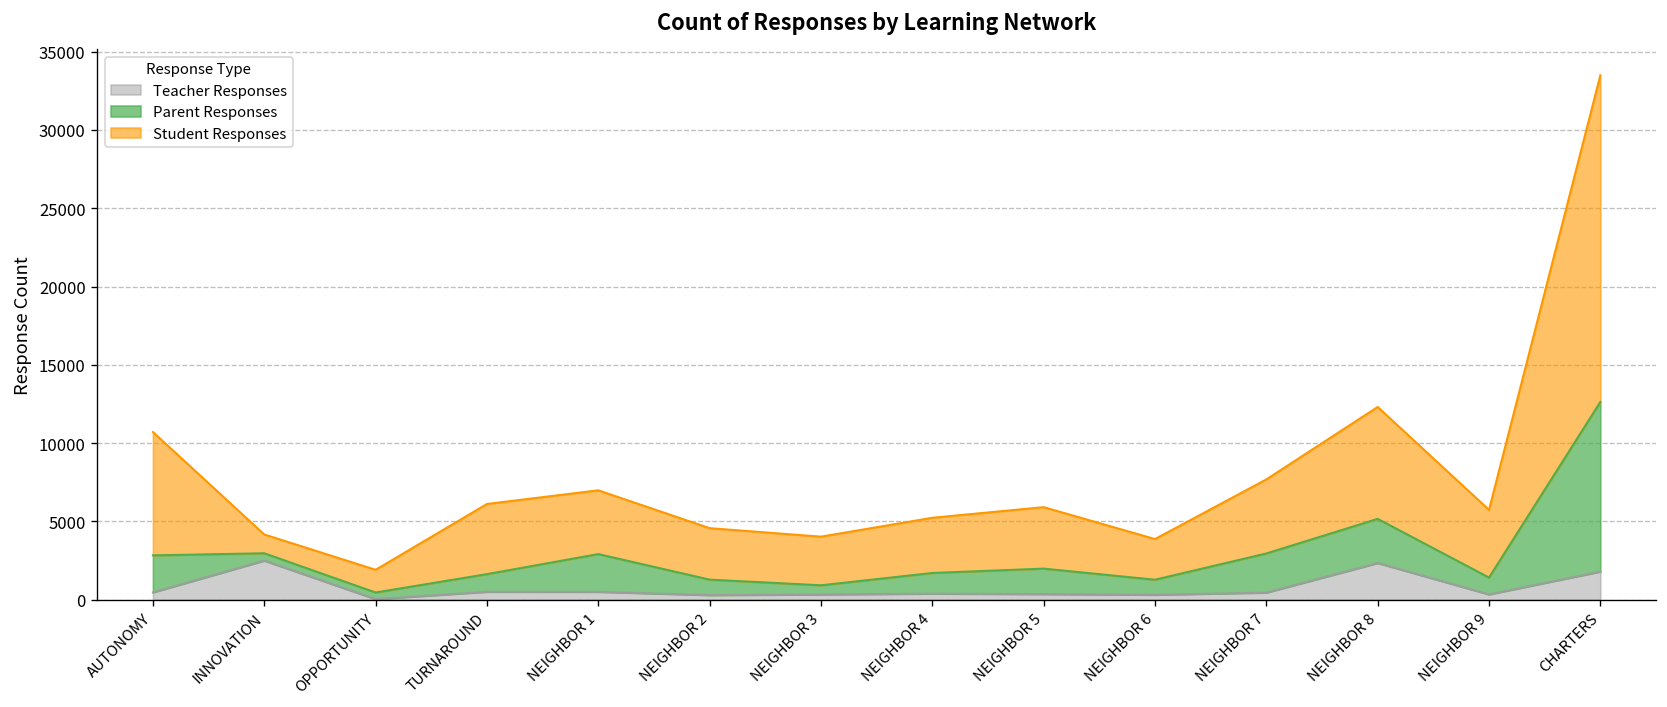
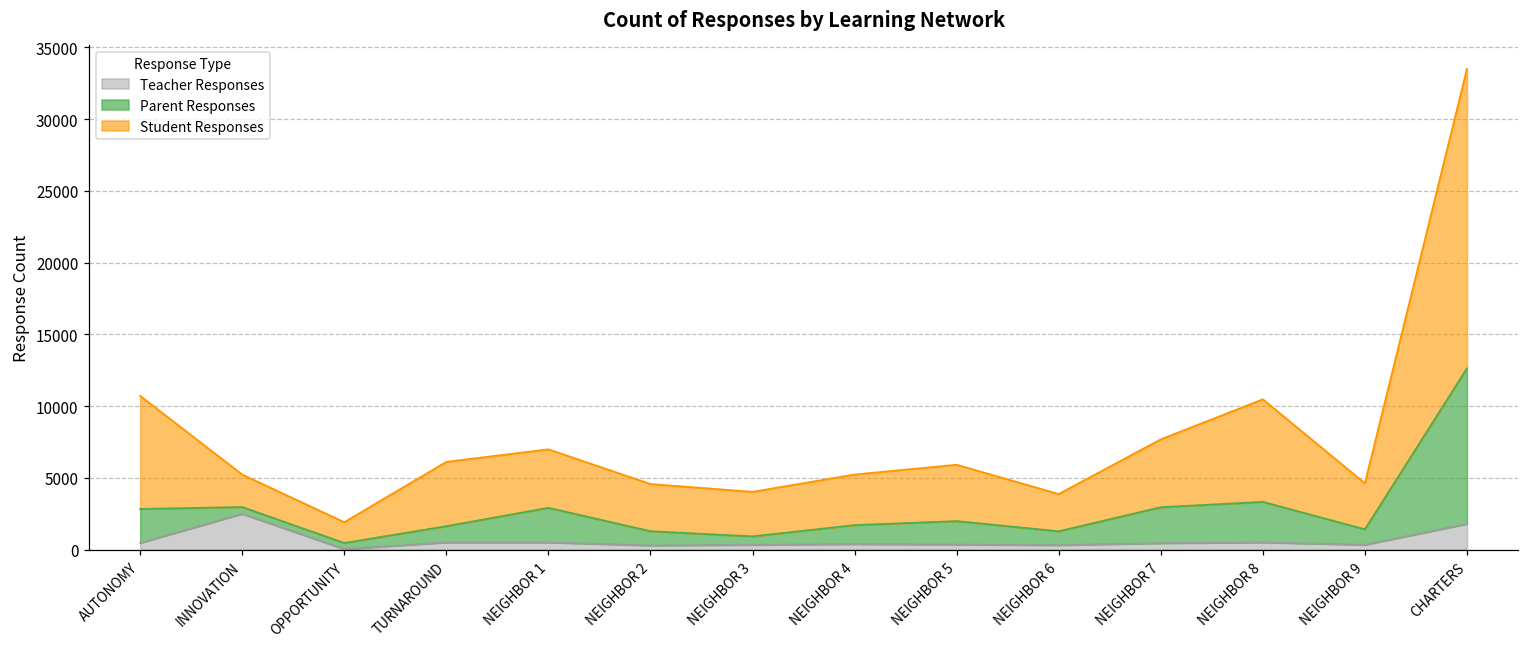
  {
    "Teacher Responses": {
      "AUTONOMY": 500,
      "INNOVATION": 2500,
      "OPPORTUNITY": 0,
      "TURNAROUND": 500,
      "NEIGHBOR 1": 500,
      "NEIGHBOR 2": 300,
      "NEIGHBOR 3": 300,
      "NEIGHBOR 4": 400,
      "NEIGHBOR 5": 400,
      "NEIGHBOR 6": 300,
      "NEIGHBOR 7": 500,
-     "NEIGHBOR 8": 2300,
+     "NEIGHBOR 8": 500,
      "NEIGHBOR 9": 300,
      "CHARTERS": 1800
    },
    "Parent Responses": {
      "AUTONOMY": 2400,
      "INNOVATION": 500,
      "OPPORTUNITY": 400,
      "TURNAROUND": 1100,
      "NEIGHBOR 1": 2400,
      "NEIGHBOR 2": 1000,
      "NEIGHBOR 3": 600,
      "NEIGHBOR 4": 1300,
      "NEIGHBOR 5": 1600,
      "NEIGHBOR 6": 1000,
      "NEIGHBOR 7": 2500,
      "NEIGHBOR 8": 2800,
      "NEIGHBOR 9": 1100,
      "CHARTERS": 10800
    },
    "Student Responses": {
      "AUTONOMY": 7900,
-     "INNOVATION": 1200,
+     "INNOVATION": 2300,
      "OPPORTUNITY": 1500,
      "TURNAROUND": 4500,
      "NEIGHBOR 1": 4100,
      "NEIGHBOR 2": 3300,
      "NEIGHBOR 3": 3100,
      "NEIGHBOR 4": 3500,
      "NEIGHBOR 5": 3900,
      "NEIGHBOR 6": 2600,
      "NEIGHBOR 7": 4700,
      "NEIGHBOR 8": 7100,
-     "NEIGHBOR 9": 4300,
+     "NEIGHBOR 9": 3200,
      "CHARTERS": 20900
    }
  }
